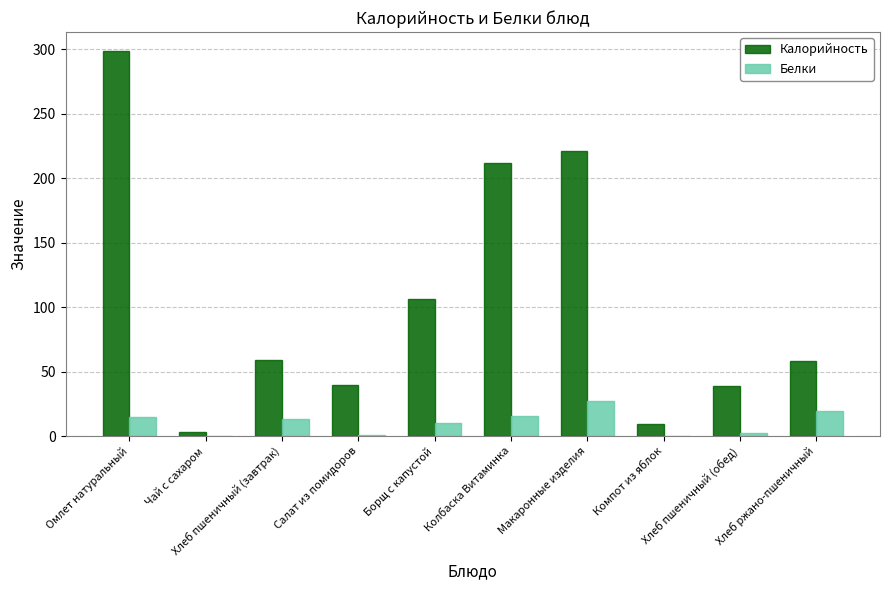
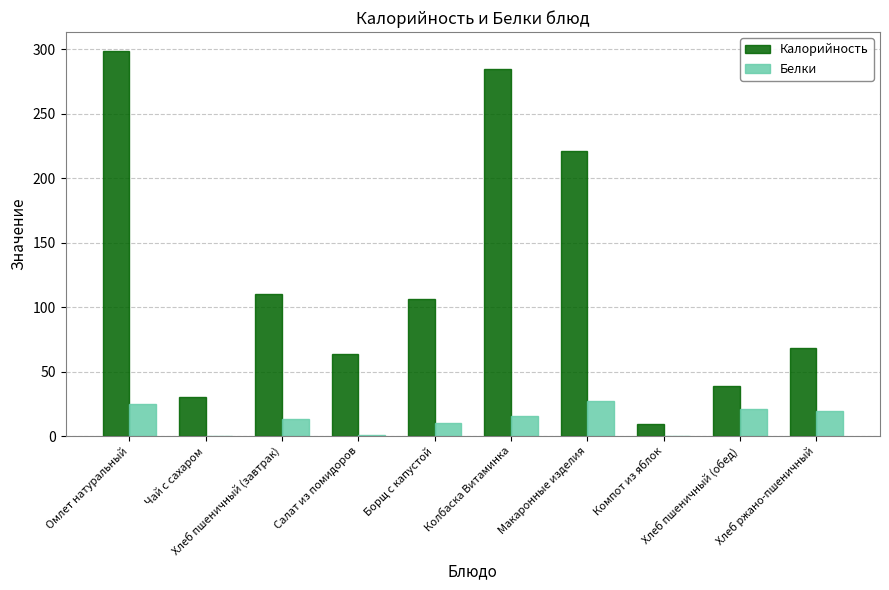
  {
    "Калорийность": {
      "Омлет натуральный": 299,
-     "Чай с сахаром": 3,
-     "Хлеб пшеничный (завтрак)": 59,
-     "Салат из помидоров": 40,
+     "Чай с сахаром": 30,
+     "Хлеб пшеничный (завтрак)": 110,
+     "Салат из помидоров": 64,
      "Борщ с капустой": 106,
-     "Колбаска Витаминка": 212,
+     "Колбаска Витаминка": 285,
      "Макаронные изделия": 221,
      "Компот из яблок": 9,
      "Хлеб пшеничный (обед)": 39,
-     "Хлеб ржано-пшеничный": 58
+     "Хлеб ржано-пшеничный": 68
    },
    "Белки": {
-     "Омлет натуральный": 15,
+     "Омлет натуральный": 25,
      "Хлеб пшеничный (завтрак)": 14,
      "Борщ с капустой": 10,
      "Колбаска Витаминка": 15,
      "Макаронные изделия": 27,
      "Компот из яблок": 0,
-     "Хлеб пшеничный (обед)": 3,
+     "Хлеб пшеничный (обед)": 21,
      "Хлеб ржано-пшеничный": 20
    }
  }
